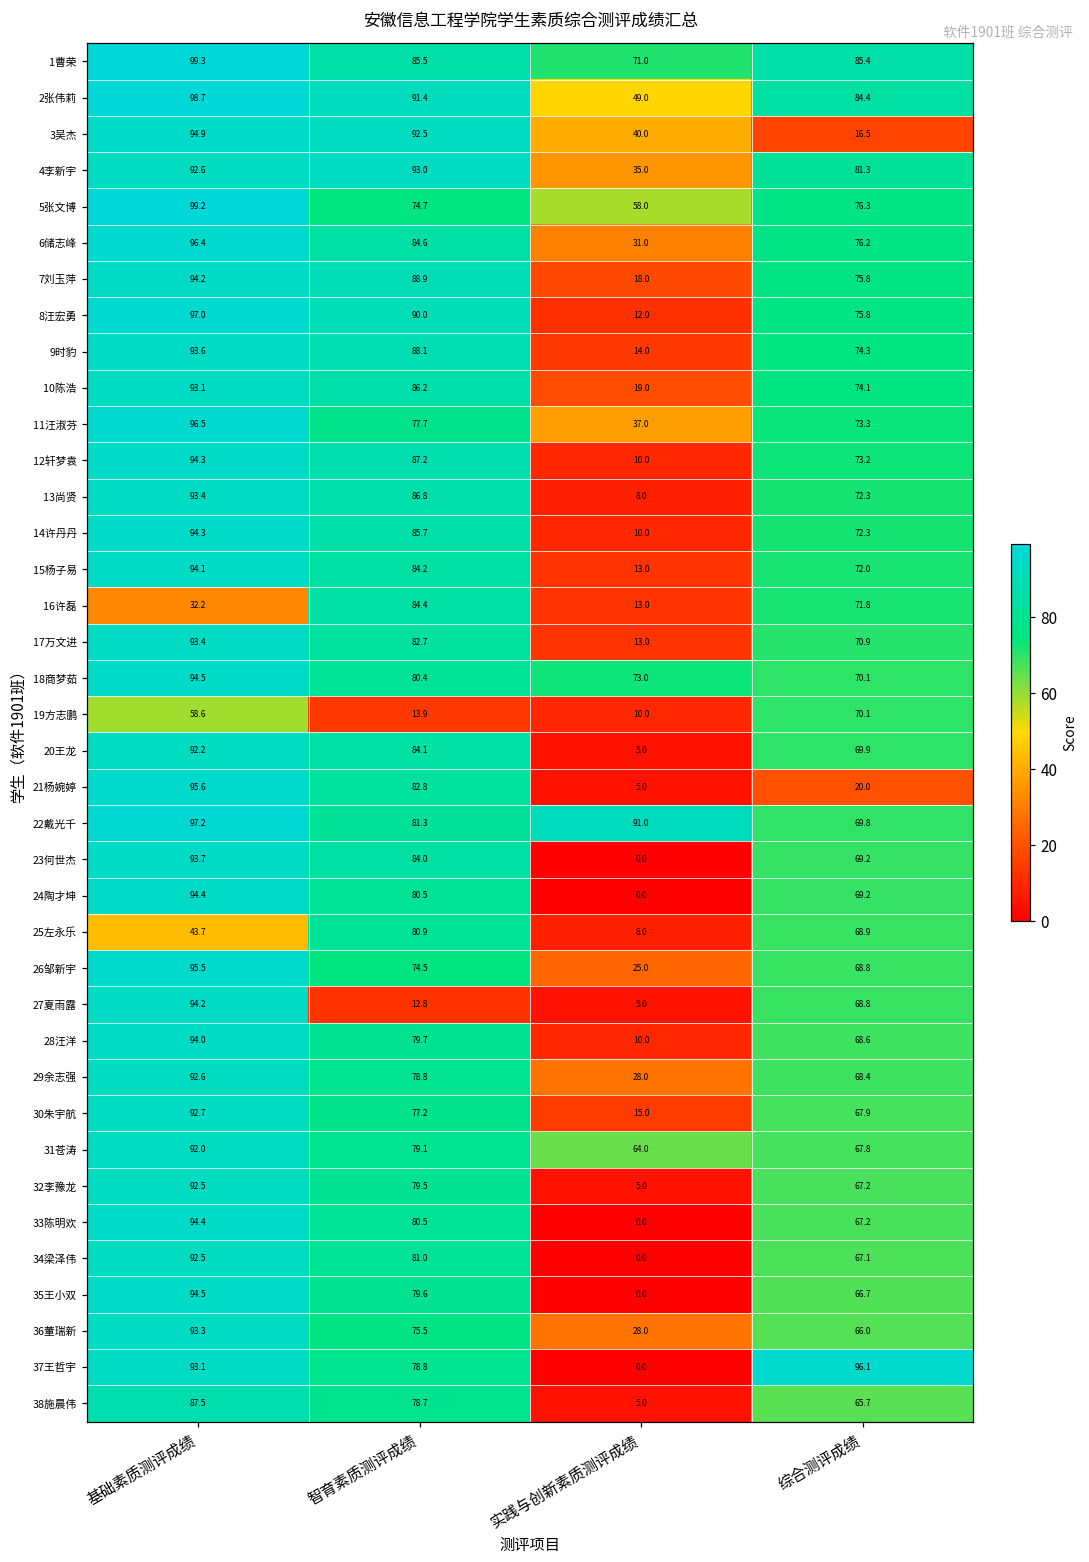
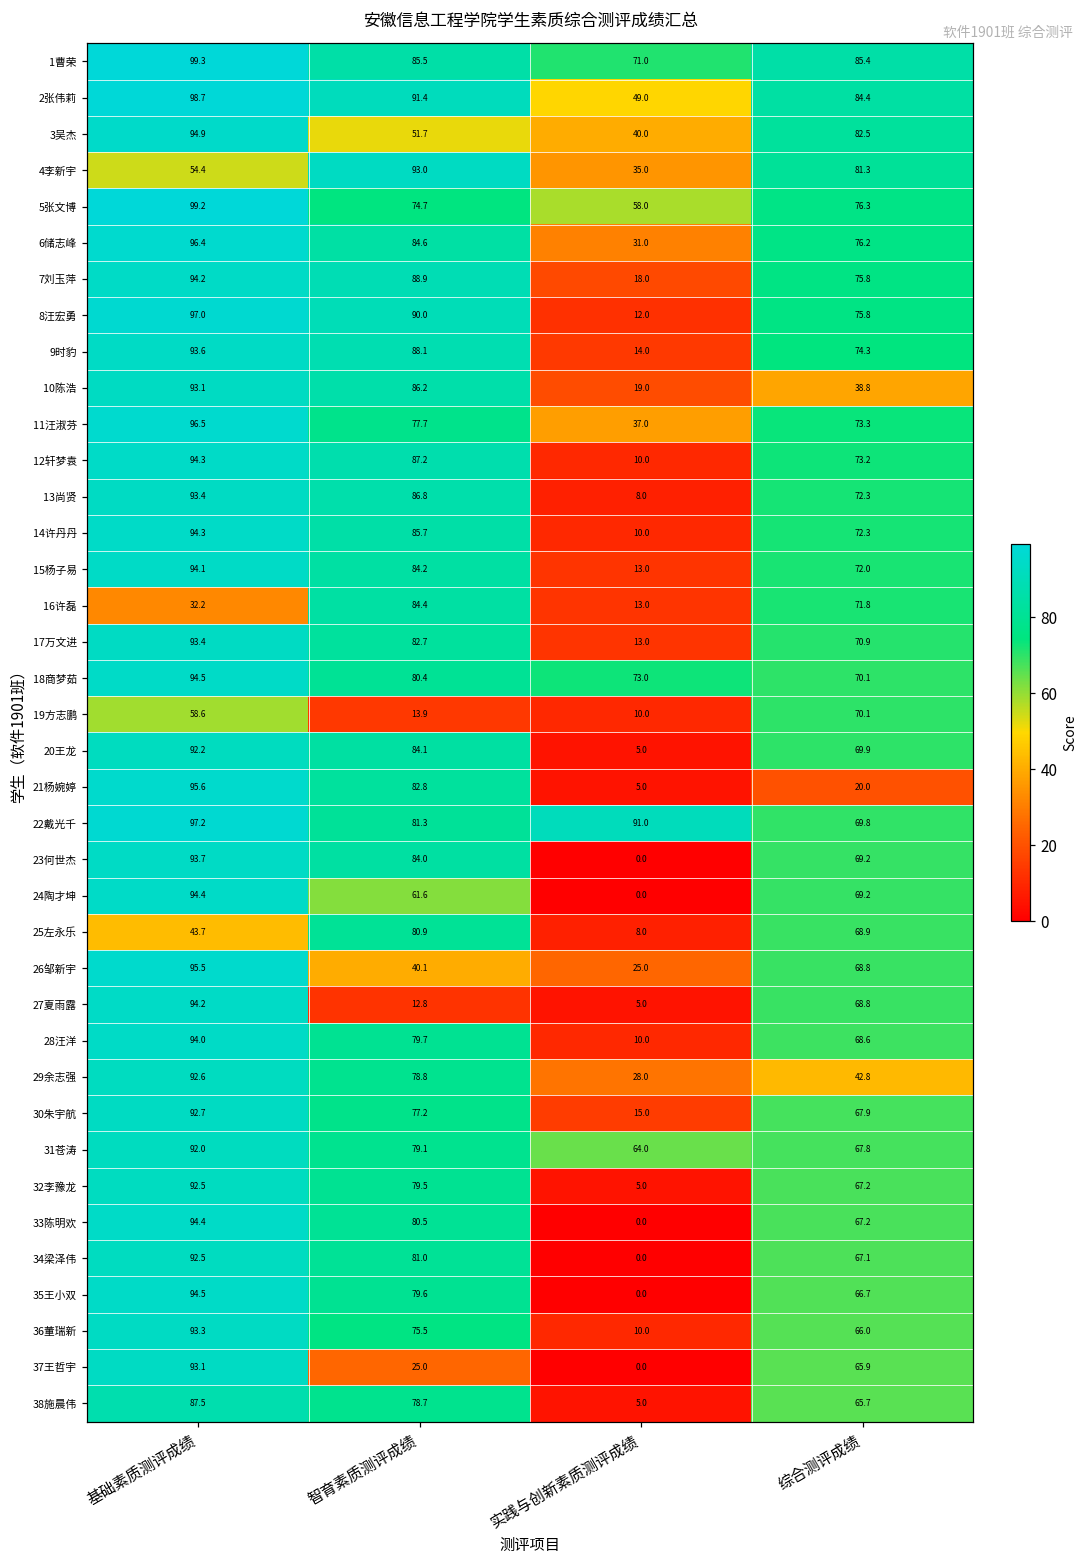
  {
    "1曹荣": {
      "基础素质测评成绩": 99.3,
      "智育素质测评成绩": 85.5,
      "实践与创新素质测评成绩": 71.0,
      "综合测评成绩": 85.4
    },
    "2张伟莉": {
      "基础素质测评成绩": 98.7,
      "智育素质测评成绩": 91.4,
      "实践与创新素质测评成绩": 49.0,
      "综合测评成绩": 84.4
    },
    "3吴杰": {
      "基础素质测评成绩": 94.9,
-     "智育素质测评成绩": 92.5,
+     "智育素质测评成绩": 51.7,
      "实践与创新素质测评成绩": 40.0,
-     "综合测评成绩": 16.5
+     "综合测评成绩": 82.5
    },
    "4李新宇": {
-     "基础素质测评成绩": 92.6,
+     "基础素质测评成绩": 54.4,
      "智育素质测评成绩": 93.0,
      "实践与创新素质测评成绩": 35.0,
      "综合测评成绩": 81.3
    },
    "5张文博": {
      "基础素质测评成绩": 99.2,
      "智育素质测评成绩": 74.7,
      "实践与创新素质测评成绩": 58.0,
      "综合测评成绩": 76.3
    },
    "6储志峰": {
      "基础素质测评成绩": 96.4,
      "智育素质测评成绩": 84.6,
      "实践与创新素质测评成绩": 31.0,
      "综合测评成绩": 76.2
    },
    "7刘玉萍": {
      "基础素质测评成绩": 94.2,
      "智育素质测评成绩": 88.9,
      "实践与创新素质测评成绩": 18.0,
      "综合测评成绩": 75.8
    },
    "8汪宏勇": {
      "基础素质测评成绩": 97.0,
      "智育素质测评成绩": 90.0,
      "实践与创新素质测评成绩": 12.0,
      "综合测评成绩": 75.8
    },
    "9时豹": {
      "基础素质测评成绩": 93.6,
      "智育素质测评成绩": 88.1,
      "实践与创新素质测评成绩": 14.0,
      "综合测评成绩": 74.3
    },
    "10陈浩": {
      "基础素质测评成绩": 93.1,
      "智育素质测评成绩": 86.2,
      "实践与创新素质测评成绩": 19.0,
-     "综合测评成绩": 74.1
+     "综合测评成绩": 38.8
    },
    "11汪淑芬": {
      "基础素质测评成绩": 96.5,
      "智育素质测评成绩": 77.7,
      "实践与创新素质测评成绩": 37.0,
      "综合测评成绩": 73.3
    },
    "12轩梦袁": {
      "基础素质测评成绩": 94.3,
      "智育素质测评成绩": 87.2,
      "实践与创新素质测评成绩": 10.0,
      "综合测评成绩": 73.2
    },
    "13尚贤": {
      "基础素质测评成绩": 93.4,
      "智育素质测评成绩": 86.8,
      "实践与创新素质测评成绩": 8.0,
      "综合测评成绩": 72.3
    },
    "14许丹丹": {
      "基础素质测评成绩": 94.3,
      "智育素质测评成绩": 85.7,
      "实践与创新素质测评成绩": 10.0,
      "综合测评成绩": 72.3
    },
    "15杨子易": {
      "基础素质测评成绩": 94.1,
      "智育素质测评成绩": 84.2,
      "实践与创新素质测评成绩": 13.0,
      "综合测评成绩": 72.0
    },
    "16许磊": {
      "基础素质测评成绩": 32.2,
      "智育素质测评成绩": 84.4,
      "实践与创新素质测评成绩": 13.0,
      "综合测评成绩": 71.8
    },
    "17万文进": {
      "基础素质测评成绩": 93.4,
      "智育素质测评成绩": 82.7,
      "实践与创新素质测评成绩": 13.0,
      "综合测评成绩": 70.9
    },
    "18商梦茹": {
      "基础素质测评成绩": 94.5,
      "智育素质测评成绩": 80.4,
      "实践与创新素质测评成绩": 73.0,
      "综合测评成绩": 70.1
    },
    "19方志鹏": {
      "基础素质测评成绩": 58.6,
      "智育素质测评成绩": 13.9,
      "实践与创新素质测评成绩": 10.0,
      "综合测评成绩": 70.1
    },
    "20王龙": {
      "基础素质测评成绩": 92.2,
      "智育素质测评成绩": 84.1,
      "实践与创新素质测评成绩": 5.0,
      "综合测评成绩": 69.9
    },
    "21杨婉婷": {
      "基础素质测评成绩": 95.6,
      "智育素质测评成绩": 82.8,
      "实践与创新素质测评成绩": 5.0,
      "综合测评成绩": 20.0
    },
    "22戴光千": {
      "基础素质测评成绩": 97.2,
      "智育素质测评成绩": 81.3,
      "实践与创新素质测评成绩": 91.0,
      "综合测评成绩": 69.8
    },
    "23何世杰": {
      "基础素质测评成绩": 93.7,
      "智育素质测评成绩": 84.0,
      "实践与创新素质测评成绩": 0.0,
      "综合测评成绩": 69.2
    },
    "24陶才坤": {
      "基础素质测评成绩": 94.4,
-     "智育素质测评成绩": 80.5,
+     "智育素质测评成绩": 61.6,
      "实践与创新素质测评成绩": 0.0,
      "综合测评成绩": 69.2
    },
    "25左永乐": {
      "基础素质测评成绩": 43.7,
      "智育素质测评成绩": 80.9,
      "实践与创新素质测评成绩": 8.0,
      "综合测评成绩": 68.9
    },
    "26邹新宇": {
      "基础素质测评成绩": 95.5,
-     "智育素质测评成绩": 74.5,
+     "智育素质测评成绩": 40.1,
      "实践与创新素质测评成绩": 25.0,
      "综合测评成绩": 68.8
    },
    "27夏雨露": {
      "基础素质测评成绩": 94.2,
      "智育素质测评成绩": 12.8,
      "实践与创新素质测评成绩": 5.0,
      "综合测评成绩": 68.8
    },
    "28汪洋": {
      "基础素质测评成绩": 94.0,
      "智育素质测评成绩": 79.7,
      "实践与创新素质测评成绩": 10.0,
      "综合测评成绩": 68.6
    },
    "29余志强": {
      "基础素质测评成绩": 92.6,
      "智育素质测评成绩": 78.8,
      "实践与创新素质测评成绩": 28.0,
-     "综合测评成绩": 68.4
+     "综合测评成绩": 42.8
    },
    "30朱宇航": {
      "基础素质测评成绩": 92.7,
      "智育素质测评成绩": 77.2,
      "实践与创新素质测评成绩": 15.0,
      "综合测评成绩": 67.9
    },
    "31苍涛": {
      "基础素质测评成绩": 92.0,
      "智育素质测评成绩": 79.1,
      "实践与创新素质测评成绩": 64.0,
      "综合测评成绩": 67.8
    },
    "32李豫龙": {
      "基础素质测评成绩": 92.5,
      "智育素质测评成绩": 79.5,
      "实践与创新素质测评成绩": 5.0,
      "综合测评成绩": 67.2
    },
    "33陈明欢": {
      "基础素质测评成绩": 94.4,
      "智育素质测评成绩": 80.5,
      "实践与创新素质测评成绩": 0.0,
      "综合测评成绩": 67.2
    },
    "34梁泽伟": {
      "基础素质测评成绩": 92.5,
      "智育素质测评成绩": 81.0,
      "实践与创新素质测评成绩": 0.0,
      "综合测评成绩": 67.1
    },
    "35王小双": {
      "基础素质测评成绩": 94.5,
      "智育素质测评成绩": 79.6,
      "实践与创新素质测评成绩": 0.0,
      "综合测评成绩": 66.7
    },
    "36董瑞新": {
      "基础素质测评成绩": 93.3,
      "智育素质测评成绩": 75.5,
-     "实践与创新素质测评成绩": 28.0,
+     "实践与创新素质测评成绩": 10.0,
      "综合测评成绩": 66.0
    },
    "37王哲宇": {
      "基础素质测评成绩": 93.1,
-     "智育素质测评成绩": 78.8,
+     "智育素质测评成绩": 25.0,
      "实践与创新素质测评成绩": 0.0,
-     "综合测评成绩": 96.1
+     "综合测评成绩": 65.9
    },
    "38施晨伟": {
      "基础素质测评成绩": 87.5,
      "智育素质测评成绩": 78.7,
      "实践与创新素质测评成绩": 5.0,
      "综合测评成绩": 65.7
    }
  }
